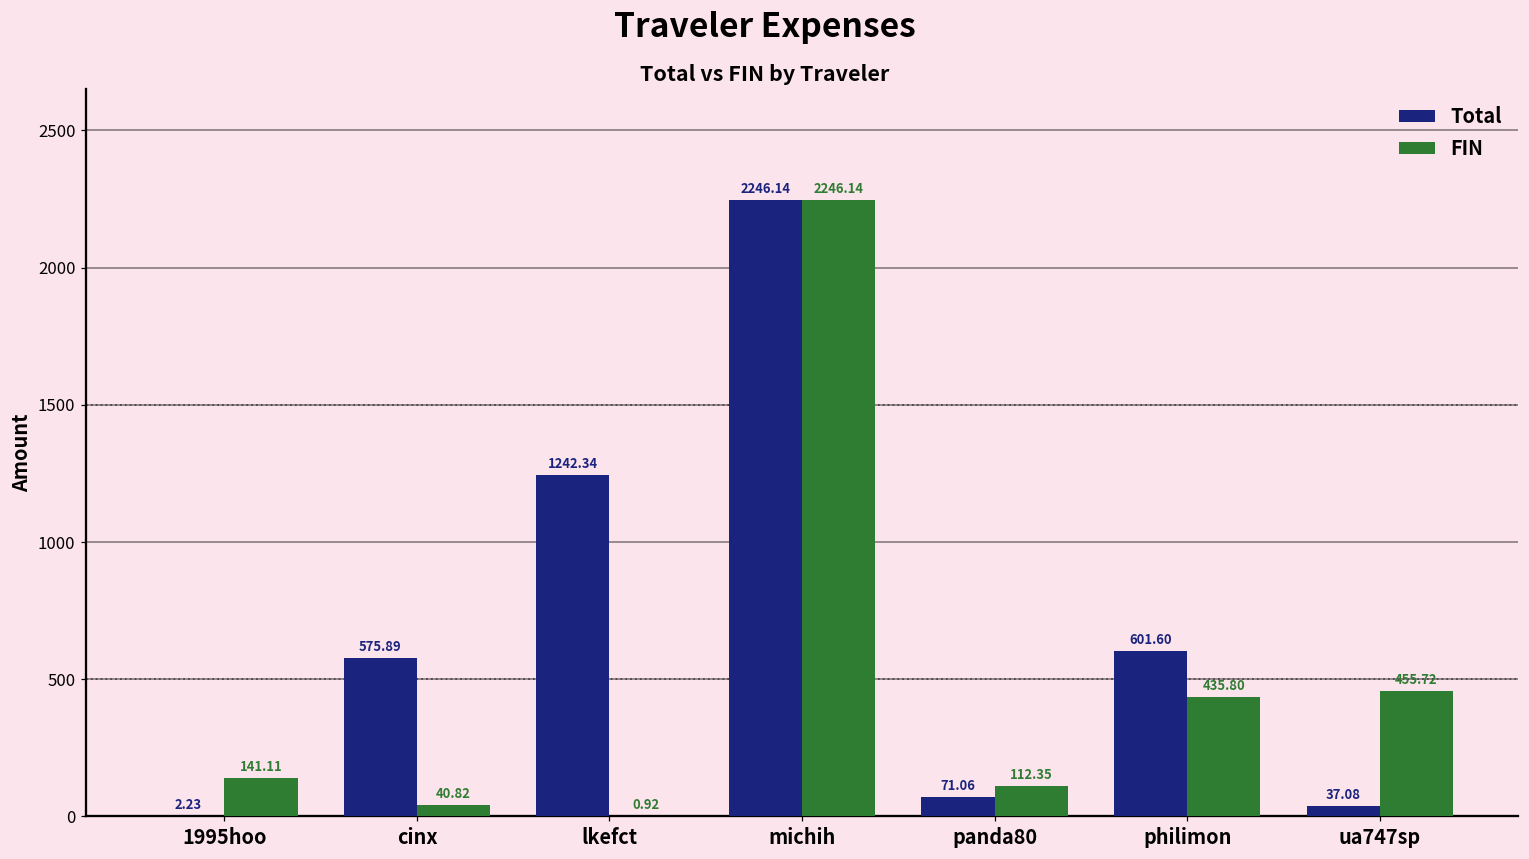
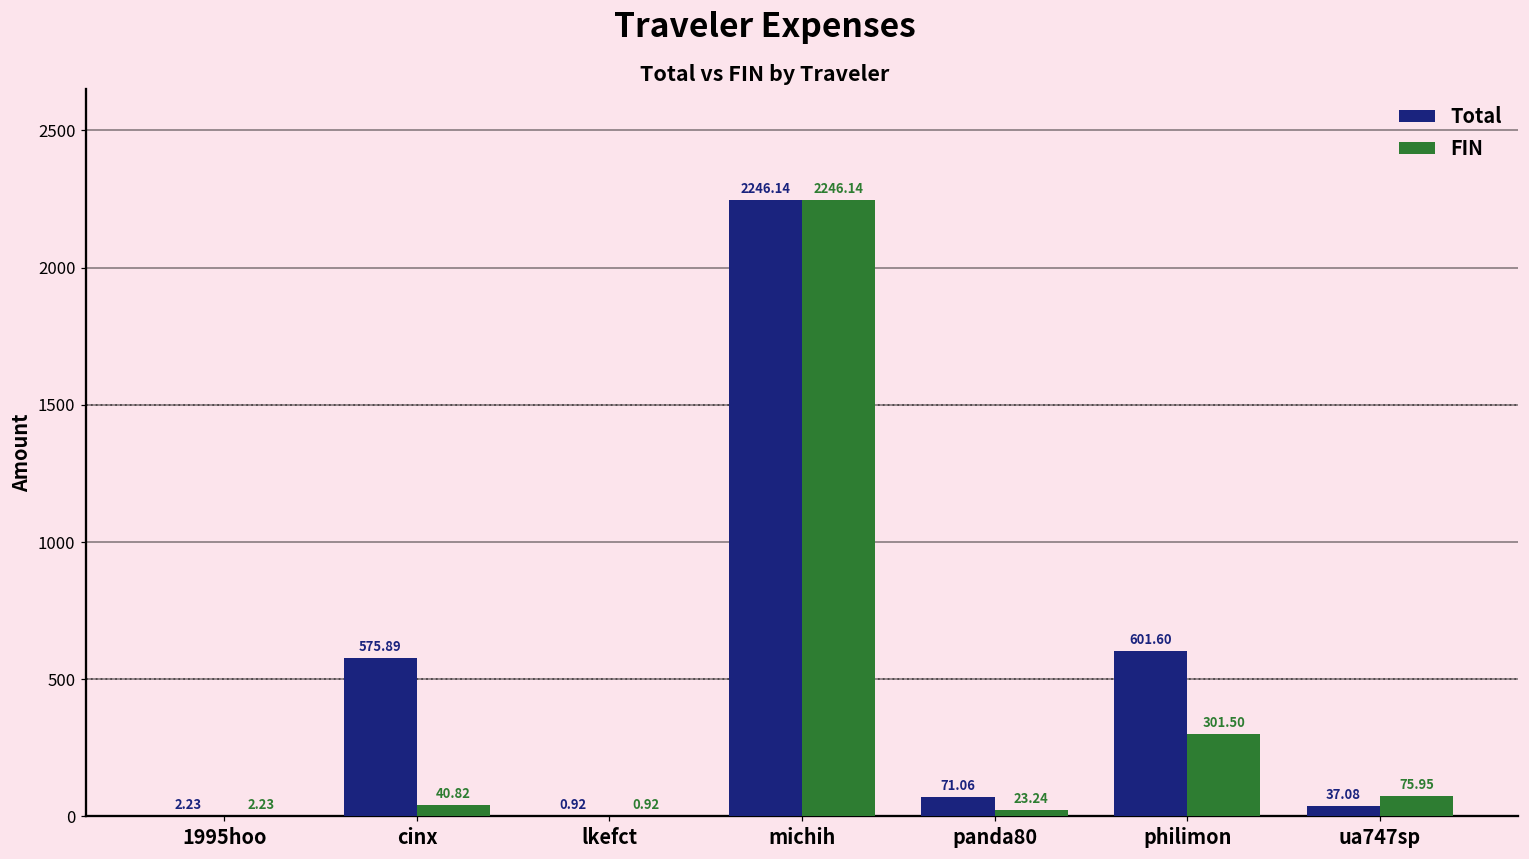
  {
    "Total": {
      "1995hoo": 2.23,
      "cinx": 575.89,
-     "lkefct": 1242.34,
+     "lkefct": 0.92,
      "michih": 2246.14,
      "panda80": 71.06,
      "philimon": 601.60,
      "ua747sp": 37.08
    },
    "FIN": {
-     "1995hoo": 141.11,
+     "1995hoo": 2.23,
      "cinx": 40.82,
      "lkefct": 0.92,
      "michih": 2246.14,
-     "panda80": 112.35,
-     "philimon": 435.80,
-     "ua747sp": 455.72
+     "panda80": 23.24,
+     "philimon": 301.50,
+     "ua747sp": 75.95
    }
  }
